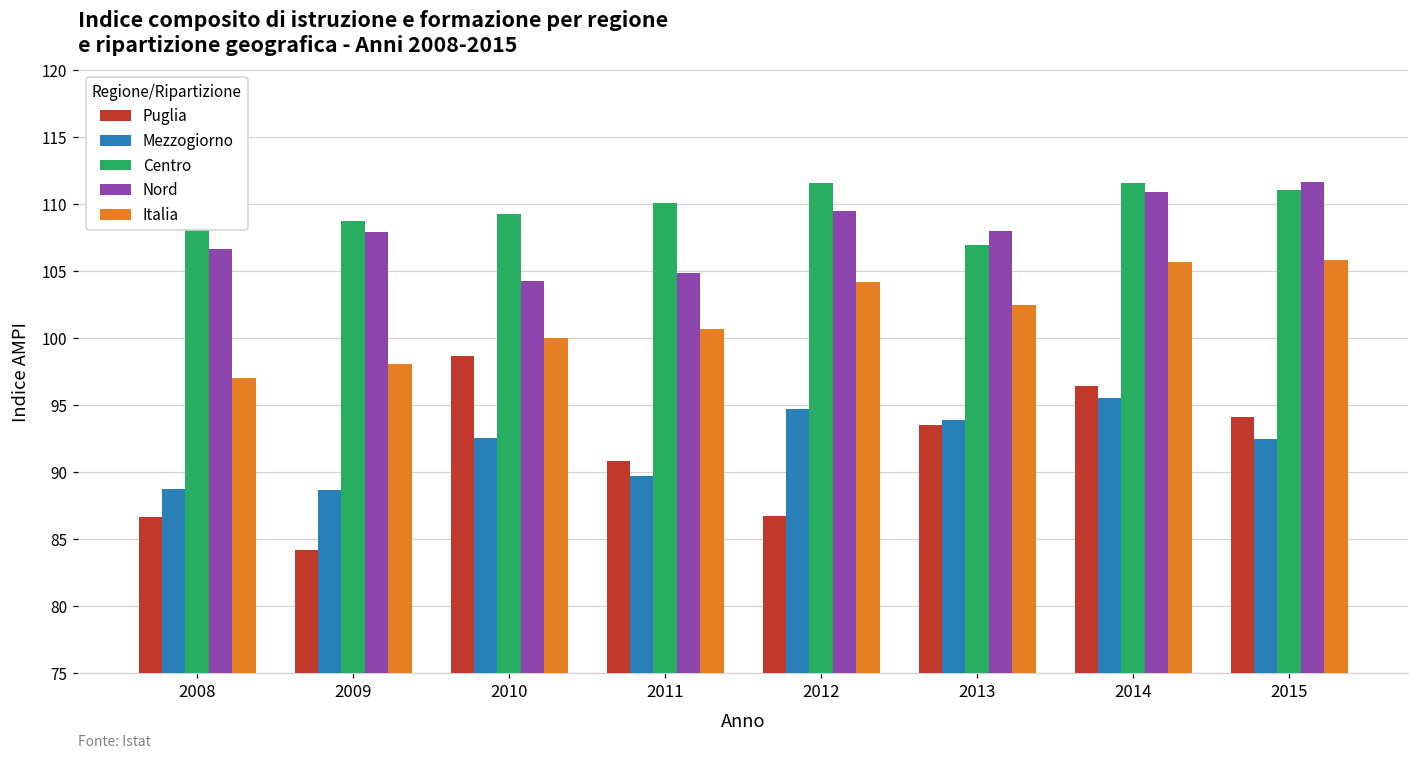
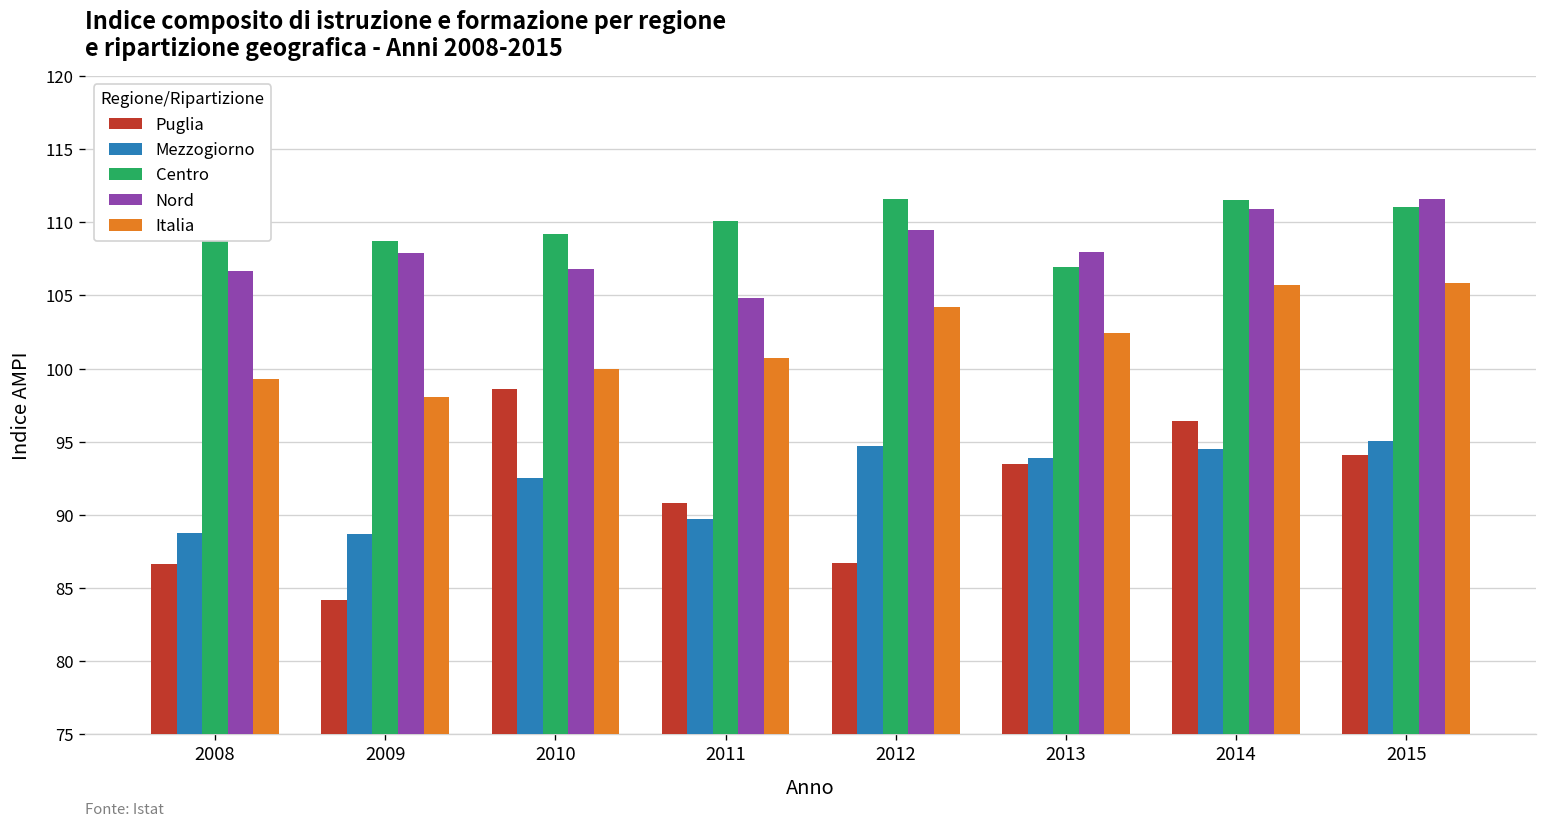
  {
    "Puglia": {
      "2008": 86.6,
      "2009": 84.2,
      "2010": 98.6,
      "2011": 90.8,
      "2012": 86.7,
      "2013": 93.5,
      "2014": 96.4,
      "2015": 94.1
    },
    "Mezzogiorno": {
      "2008": 88.7,
      "2009": 88.7,
      "2010": 92.6,
      "2011": 89.7,
      "2012": 94.7,
      "2013": 93.9,
-     "2014": 95.5,
-     "2015": 92.4
+     "2014": 94.5,
+     "2015": 95.1
    },
    "Centro": {
      "2009": 108.7,
      "2010": 109.2,
      "2011": 110.1,
      "2012": 111.6,
      "2013": 106.9,
      "2014": 111.6,
      "2015": 111.1
    },
    "Nord": {
      "2008": 106.7,
      "2009": 107.9,
-     "2010": 104.3,
+     "2010": 106.8,
      "2011": 104.8,
      "2012": 109.5,
      "2013": 107.9,
      "2014": 110.9,
      "2015": 111.6
    },
    "Italia": {
-     "2008": 97.0,
+     "2008": 99.3,
      "2009": 98.0,
      "2010": 100.0,
      "2011": 100.7,
      "2012": 104.2,
      "2013": 102.5,
      "2014": 105.7,
      "2015": 105.8
    }
  }
